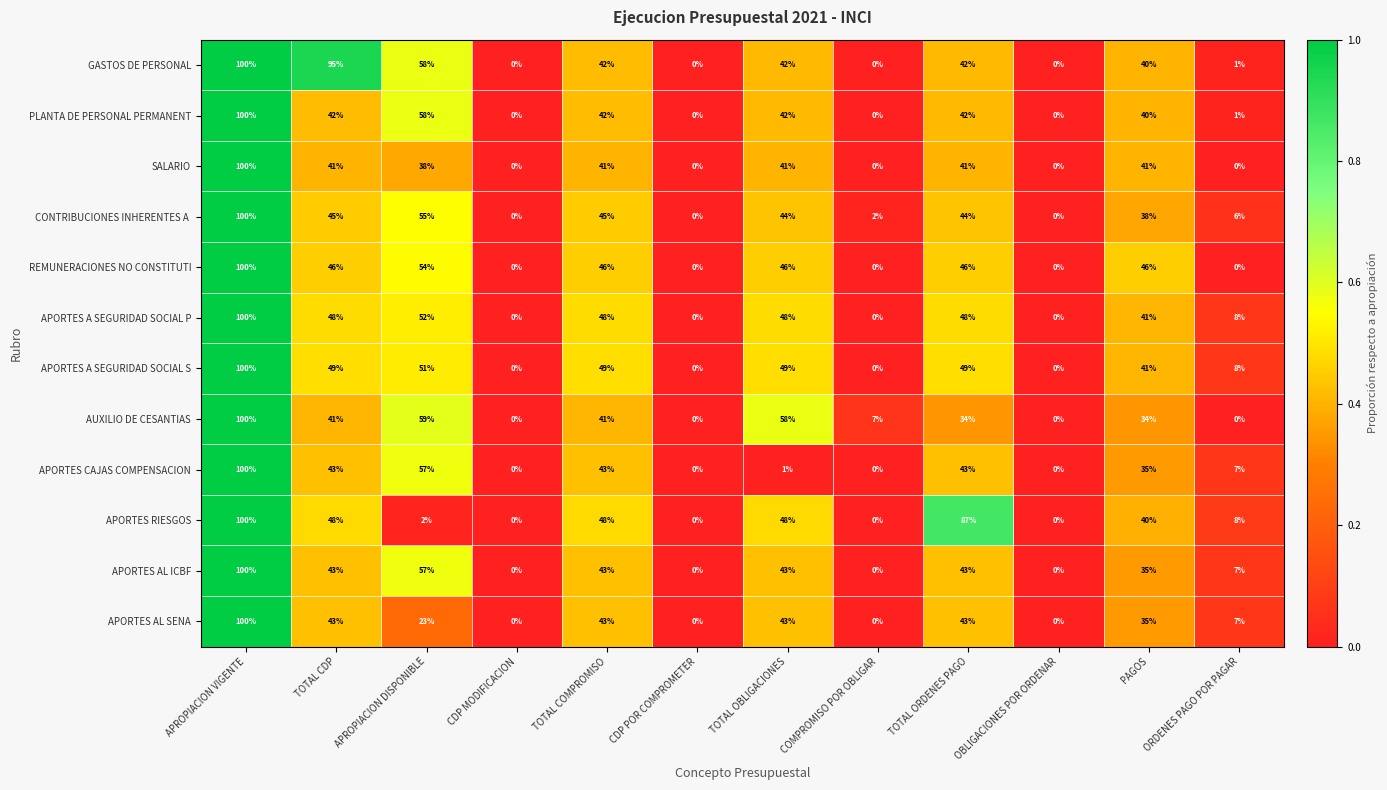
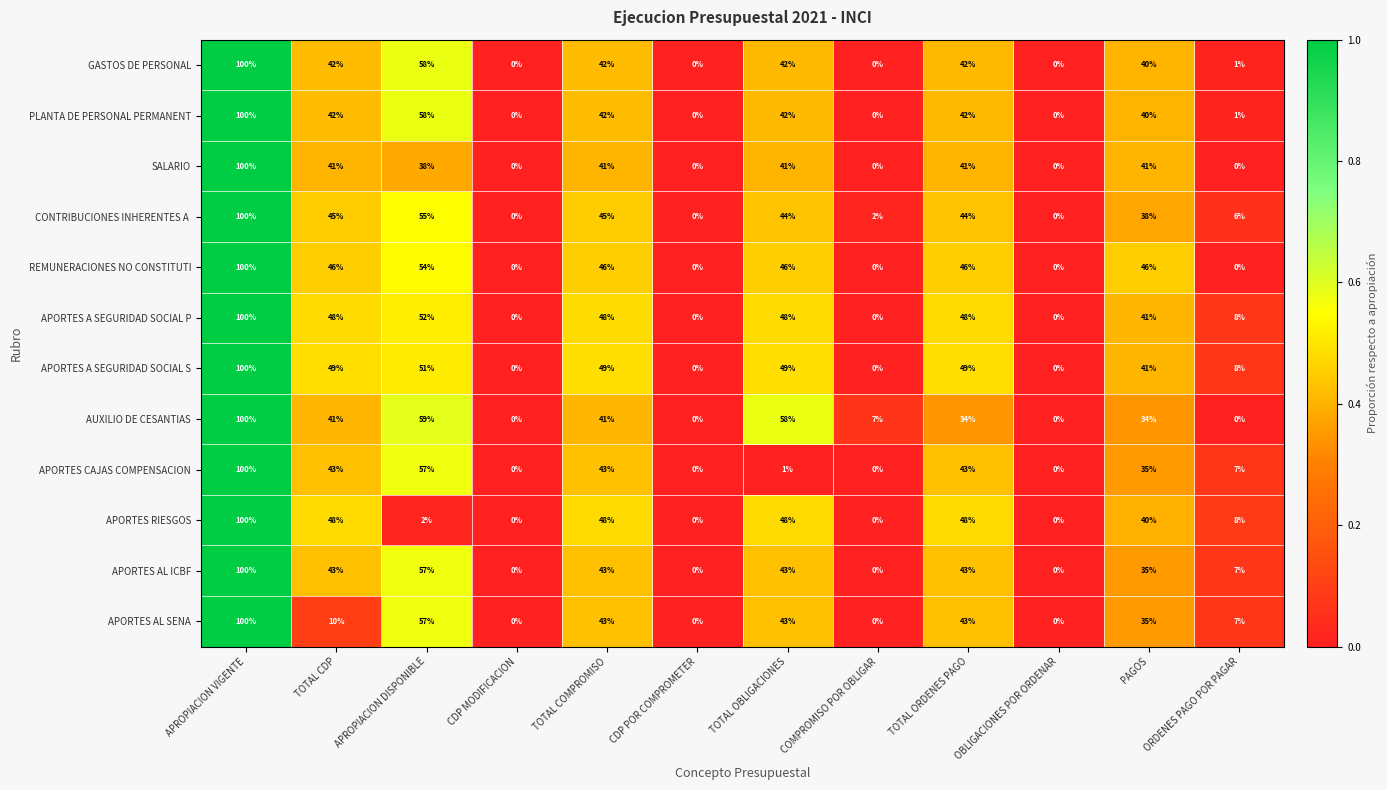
  {
    "GASTOS DE PERSONAL": {
      "APROPIACION VIGENTE": "100%",
-     "TOTAL CDP": "95%",
+     "TOTAL CDP": "42%",
      "APROPIACION DISPONIBLE": "58%",
      "CDP MODIFICACION": "0%",
      "TOTAL COMPROMISO": "42%",
      "CDP POR COMPROMETER": "0%",
      "TOTAL OBLIGACIONES": "42%",
      "COMPROMISO POR OBLIGAR": "0%",
      "TOTAL ORDENES PAGO": "42%",
      "OBLIGACIONES POR ORDENAR": "0%",
      "PAGOS": "40%",
      "ORDENES PAGO POR PAGAR": "1%"
    },
    "PLANTA DE PERSONAL PERMANENT": {
      "APROPIACION VIGENTE": "100%",
      "TOTAL CDP": "42%",
      "APROPIACION DISPONIBLE": "58%",
      "CDP MODIFICACION": "0%",
      "TOTAL COMPROMISO": "42%",
      "CDP POR COMPROMETER": "0%",
      "TOTAL OBLIGACIONES": "42%",
      "COMPROMISO POR OBLIGAR": "0%",
      "TOTAL ORDENES PAGO": "42%",
      "OBLIGACIONES POR ORDENAR": "0%",
      "PAGOS": "40%",
      "ORDENES PAGO POR PAGAR": "1%"
    },
    "SALARIO": {
      "APROPIACION VIGENTE": "100%",
      "TOTAL CDP": "41%",
      "APROPIACION DISPONIBLE": "38%",
      "CDP MODIFICACION": "0%",
      "TOTAL COMPROMISO": "41%",
      "CDP POR COMPROMETER": "0%",
      "TOTAL OBLIGACIONES": "41%",
      "COMPROMISO POR OBLIGAR": "0%",
      "TOTAL ORDENES PAGO": "41%",
      "OBLIGACIONES POR ORDENAR": "0%",
      "PAGOS": "41%",
      "ORDENES PAGO POR PAGAR": "0%"
    },
    "CONTRIBUCIONES INHERENTES A": {
      "APROPIACION VIGENTE": "100%",
      "TOTAL CDP": "45%",
      "APROPIACION DISPONIBLE": "55%",
      "CDP MODIFICACION": "0%",
      "TOTAL COMPROMISO": "45%",
      "CDP POR COMPROMETER": "0%",
      "TOTAL OBLIGACIONES": "44%",
      "COMPROMISO POR OBLIGAR": "2%",
      "TOTAL ORDENES PAGO": "44%",
      "OBLIGACIONES POR ORDENAR": "0%",
      "PAGOS": "38%",
      "ORDENES PAGO POR PAGAR": "6%"
    },
    "REMUNERACIONES NO CONSTITUTI": {
      "APROPIACION VIGENTE": "100%",
      "TOTAL CDP": "46%",
      "APROPIACION DISPONIBLE": "54%",
      "CDP MODIFICACION": "0%",
      "TOTAL COMPROMISO": "46%",
      "CDP POR COMPROMETER": "0%",
      "TOTAL OBLIGACIONES": "46%",
      "COMPROMISO POR OBLIGAR": "0%",
      "TOTAL ORDENES PAGO": "46%",
      "OBLIGACIONES POR ORDENAR": "0%",
      "PAGOS": "46%",
      "ORDENES PAGO POR PAGAR": "0%"
    },
    "APORTES A SEGURIDAD SOCIAL P": {
      "APROPIACION VIGENTE": "100%",
      "TOTAL CDP": "48%",
      "APROPIACION DISPONIBLE": "52%",
      "CDP MODIFICACION": "0%",
      "TOTAL COMPROMISO": "48%",
      "CDP POR COMPROMETER": "0%",
      "TOTAL OBLIGACIONES": "48%",
      "COMPROMISO POR OBLIGAR": "0%",
      "TOTAL ORDENES PAGO": "48%",
      "OBLIGACIONES POR ORDENAR": "0%",
      "PAGOS": "41%",
      "ORDENES PAGO POR PAGAR": "8%"
    },
    "APORTES A SEGURIDAD SOCIAL S": {
      "APROPIACION VIGENTE": "100%",
      "TOTAL CDP": "49%",
      "APROPIACION DISPONIBLE": "51%",
      "CDP MODIFICACION": "0%",
      "TOTAL COMPROMISO": "49%",
      "CDP POR COMPROMETER": "0%",
      "TOTAL OBLIGACIONES": "49%",
      "COMPROMISO POR OBLIGAR": "0%",
      "TOTAL ORDENES PAGO": "49%",
      "OBLIGACIONES POR ORDENAR": "0%",
      "PAGOS": "41%",
      "ORDENES PAGO POR PAGAR": "8%"
    },
    "AUXILIO DE CESANTIAS": {
      "APROPIACION VIGENTE": "100%",
      "TOTAL CDP": "41%",
      "APROPIACION DISPONIBLE": "59%",
      "CDP MODIFICACION": "0%",
      "TOTAL COMPROMISO": "41%",
      "CDP POR COMPROMETER": "0%",
      "TOTAL OBLIGACIONES": "58%",
      "COMPROMISO POR OBLIGAR": "7%",
      "TOTAL ORDENES PAGO": "34%",
      "OBLIGACIONES POR ORDENAR": "0%",
      "PAGOS": "34%",
      "ORDENES PAGO POR PAGAR": "0%"
    },
    "APORTES CAJAS COMPENSACION": {
      "APROPIACION VIGENTE": "100%",
      "TOTAL CDP": "43%",
      "APROPIACION DISPONIBLE": "57%",
      "CDP MODIFICACION": "0%",
      "TOTAL COMPROMISO": "43%",
      "CDP POR COMPROMETER": "0%",
      "TOTAL OBLIGACIONES": "1%",
      "COMPROMISO POR OBLIGAR": "0%",
      "TOTAL ORDENES PAGO": "43%",
      "OBLIGACIONES POR ORDENAR": "0%",
      "PAGOS": "35%",
      "ORDENES PAGO POR PAGAR": "7%"
    },
    "APORTES RIESGOS": {
      "APROPIACION VIGENTE": "100%",
      "TOTAL CDP": "48%",
      "APROPIACION DISPONIBLE": "2%",
      "CDP MODIFICACION": "0%",
      "TOTAL COMPROMISO": "48%",
      "CDP POR COMPROMETER": "0%",
      "TOTAL OBLIGACIONES": "48%",
      "COMPROMISO POR OBLIGAR": "0%",
-     "TOTAL ORDENES PAGO": "87%",
+     "TOTAL ORDENES PAGO": "48%",
      "OBLIGACIONES POR ORDENAR": "0%",
      "PAGOS": "40%",
      "ORDENES PAGO POR PAGAR": "8%"
    },
    "APORTES AL ICBF": {
      "APROPIACION VIGENTE": "100%",
      "TOTAL CDP": "43%",
      "APROPIACION DISPONIBLE": "57%",
      "CDP MODIFICACION": "0%",
      "TOTAL COMPROMISO": "43%",
      "CDP POR COMPROMETER": "0%",
      "TOTAL OBLIGACIONES": "43%",
      "COMPROMISO POR OBLIGAR": "0%",
      "TOTAL ORDENES PAGO": "43%",
      "OBLIGACIONES POR ORDENAR": "0%",
      "PAGOS": "35%",
      "ORDENES PAGO POR PAGAR": "7%"
    },
    "APORTES AL SENA": {
      "APROPIACION VIGENTE": "100%",
-     "TOTAL CDP": "43%",
-     "APROPIACION DISPONIBLE": "23%",
+     "TOTAL CDP": "10%",
+     "APROPIACION DISPONIBLE": "57%",
      "CDP MODIFICACION": "0%",
      "TOTAL COMPROMISO": "43%",
      "CDP POR COMPROMETER": "0%",
      "TOTAL OBLIGACIONES": "43%",
      "COMPROMISO POR OBLIGAR": "0%",
      "TOTAL ORDENES PAGO": "43%",
      "OBLIGACIONES POR ORDENAR": "0%",
      "PAGOS": "35%",
      "ORDENES PAGO POR PAGAR": "7%"
    }
  }
